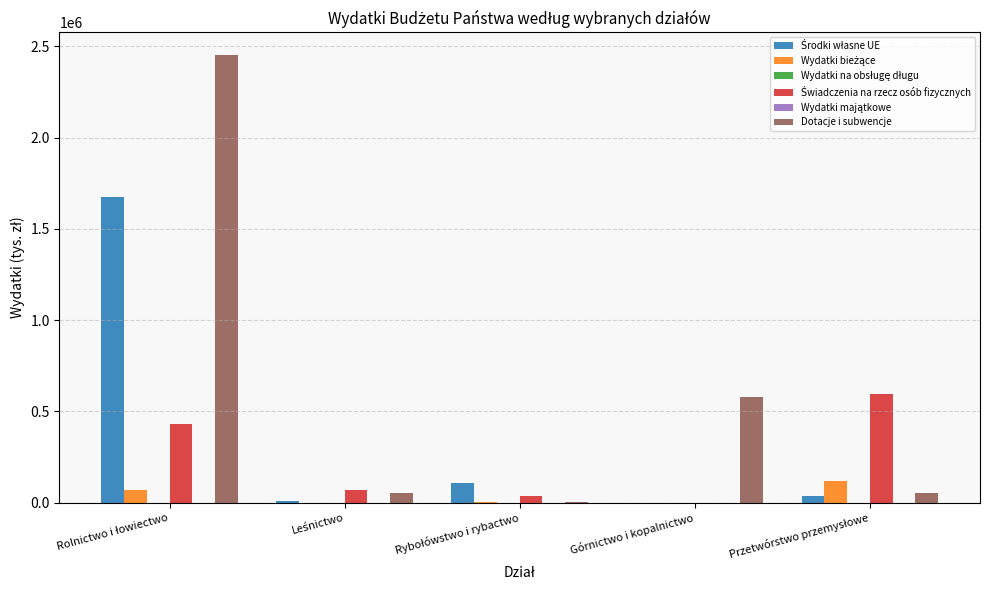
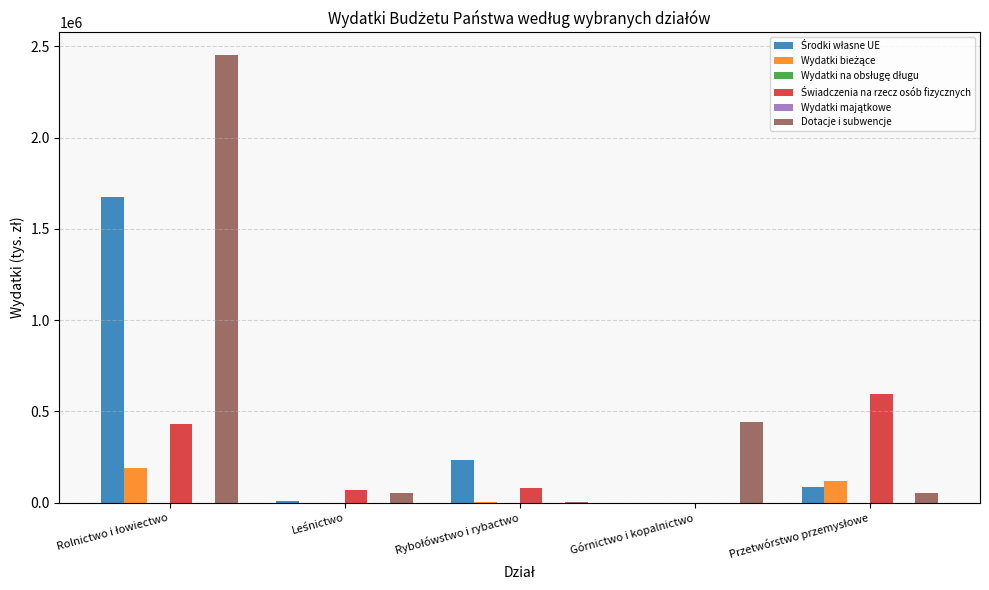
  {
    "Środki własne UE": {
      "Rolnictwo i łowiectwo": 1670000,
-     "Rybołówstwo i rybactwo": 110000,
+     "Rybołówstwo i rybactwo": 230000,
      "Górnictwo i kopalnictwo": 0,
-     "Przetwórstwo przemysłowe": 30000
+     "Przetwórstwo przemysłowe": 90000
    },
    "Wydatki bieżące": {
-     "Rolnictwo i łowiectwo": 70000,
+     "Rolnictwo i łowiectwo": 190000,
      "Leśnictwo": 0,
      "Górnictwo i kopalnictwo": 0,
      "Przetwórstwo przemysłowe": 120000
    },
    "Wydatki na obsługę długu": {
      "Rolnictwo i łowiectwo": 0,
      "Leśnictwo": 0,
      "Rybołówstwo i rybactwo": 0,
      "Górnictwo i kopalnictwo": 0,
      "Przetwórstwo przemysłowe": 0
    },
    "Świadczenia na rzecz osób fizycznych": {
      "Rolnictwo i łowiectwo": 430000,
      "Leśnictwo": 70000,
-     "Rybołówstwo i rybactwo": 40000,
+     "Rybołówstwo i rybactwo": 80000,
      "Górnictwo i kopalnictwo": 0,
      "Przetwórstwo przemysłowe": 600000
    },
    "Wydatki majątkowe": {
      "Rolnictwo i łowiectwo": 0,
      "Leśnictwo": 0,
      "Rybołówstwo i rybactwo": 0,
      "Górnictwo i kopalnictwo": 0,
      "Przetwórstwo przemysłowe": 0
    },
    "Dotacje i subwencje": {
      "Rolnictwo i łowiectwo": 2450000,
      "Leśnictwo": 50000,
-     "Górnictwo i kopalnictwo": 580000,
+     "Górnictwo i kopalnictwo": 440000,
      "Przetwórstwo przemysłowe": 50000
    }
  }
